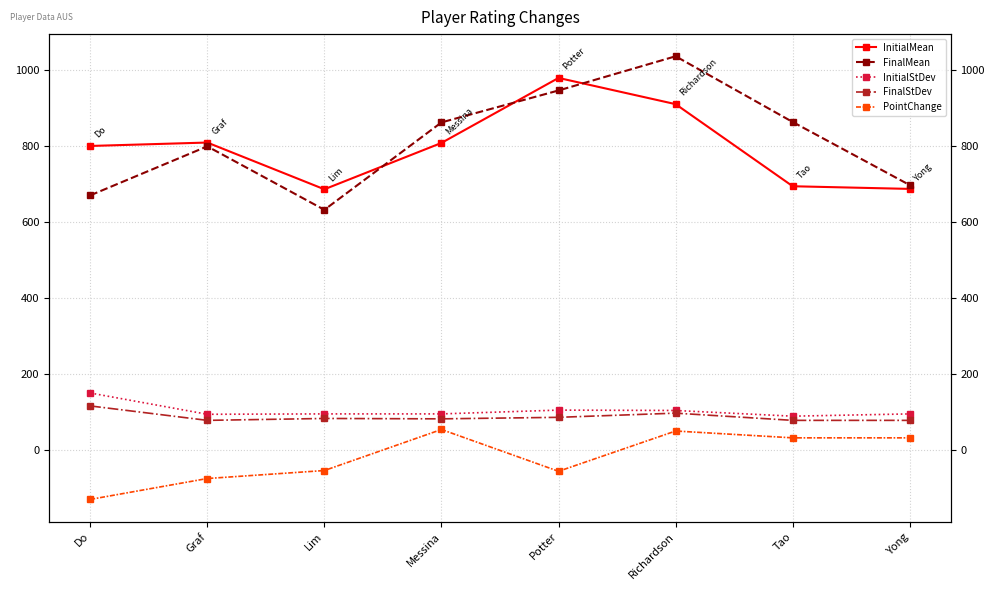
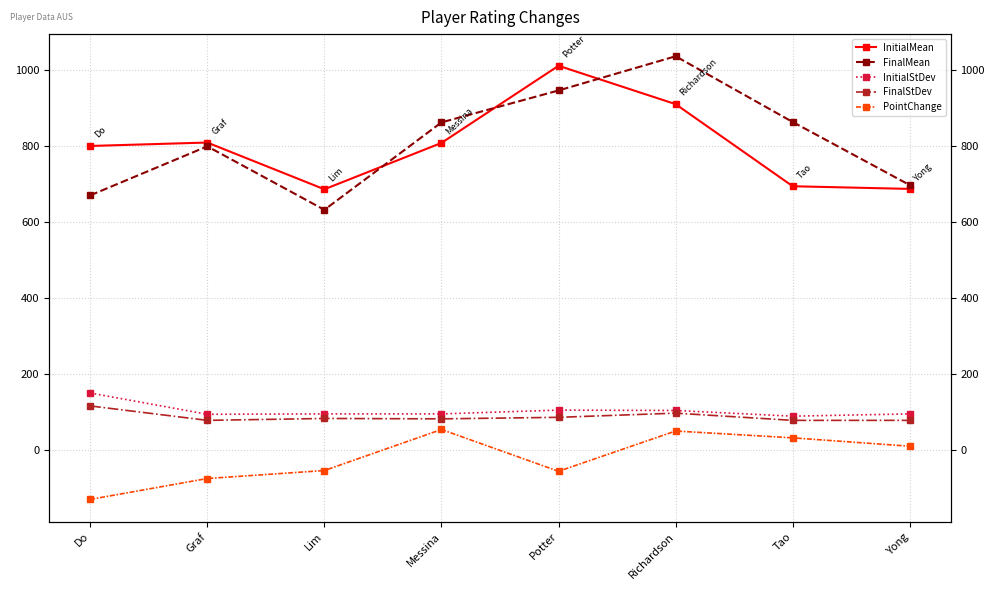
  {
    "InitialMean": {
      "Do": 800,
      "Graf": 810,
      "Lim": 690,
      "Messina": 810,
-     "Potter": 980,
+     "Potter": 1010,
      "Richardson": 910,
      "Tao": 690,
      "Yong": 690
    },
    "FinalMean": {
      "Do": 670,
      "Graf": 800,
      "Lim": 630,
      "Messina": 860,
      "Potter": 950,
      "Richardson": 1040,
      "Tao": 860,
      "Yong": 700
    },
    "PointChange": {
      "Do": -130,
      "Graf": -80,
      "Lim": -50,
      "Messina": 50,
      "Potter": -60,
      "Richardson": 50,
      "Tao": 30,
-     "Yong": 30
+     "Yong": 10
    }
  }
